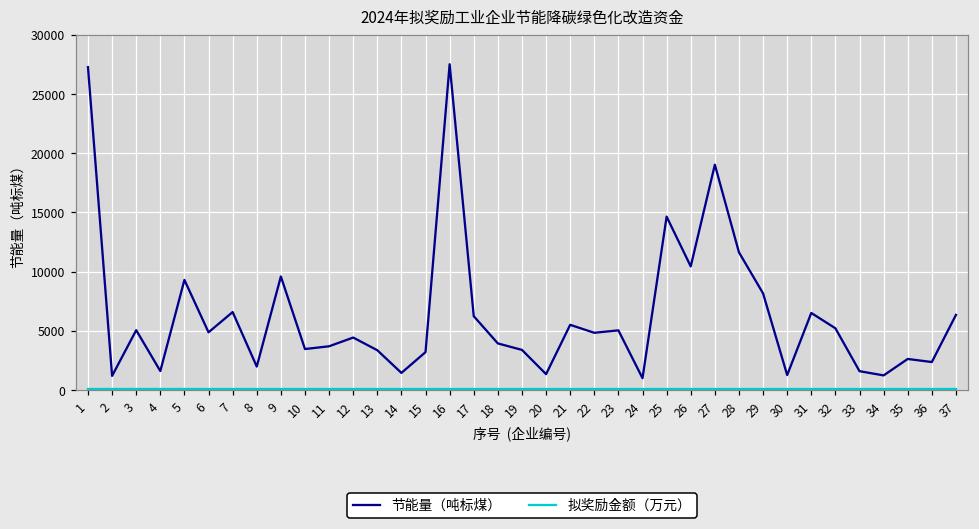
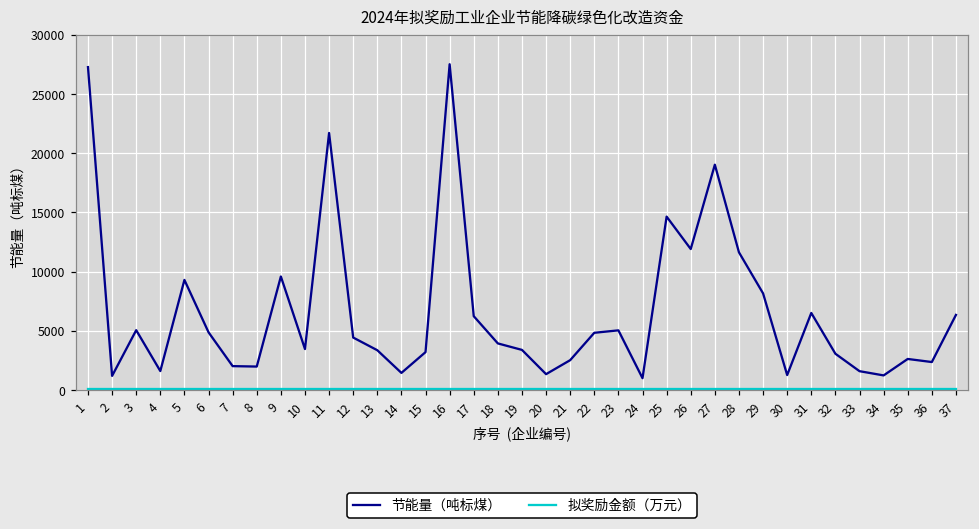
  {
    "节能量（吨标煤）": {
      "1": 27300,
      "2": 1200,
      "3": 5000,
      "4": 1600,
      "5": 9300,
      "6": 4900,
-     "7": 6600,
+     "7": 2000,
      "8": 2000,
      "9": 9600,
      "10": 3500,
-     "11": 3700,
+     "11": 21700,
      "12": 4400,
      "13": 3400,
      "14": 1400,
      "15": 3200,
      "16": 27500,
      "17": 6200,
      "18": 3900,
      "19": 3400,
      "20": 1300,
-     "21": 5500,
+     "21": 2500,
      "22": 4800,
      "23": 5000,
      "24": 1000,
      "25": 14600,
-     "26": 10400,
+     "26": 11900,
      "27": 19000,
      "28": 11600,
      "29": 8200,
      "30": 1300,
      "31": 6500,
-     "32": 5200,
+     "32": 3100,
      "33": 1600,
      "34": 1200,
      "35": 2600,
      "36": 2400,
      "37": 6300
    },
    "拟奖励金额（万元）": {
      "1": 100,
      "2": 100,
      "3": 100,
      "4": 100,
      "5": 100,
      "6": 100,
      "7": 100,
      "8": 100,
      "9": 100,
      "10": 100,
      "11": 100,
      "12": 100,
      "13": 100,
      "14": 100,
      "15": 100,
      "16": 100,
      "17": 100,
      "18": 100,
      "19": 100,
      "20": 100,
      "21": 100,
      "22": 100,
      "23": 100,
      "24": 100,
      "25": 100,
      "26": 100,
      "27": 100,
      "28": 100,
      "29": 100,
      "30": 100,
      "31": 100,
      "32": 100,
      "33": 100,
      "34": 100,
      "35": 100,
      "36": 100,
      "37": 100
    }
  }
